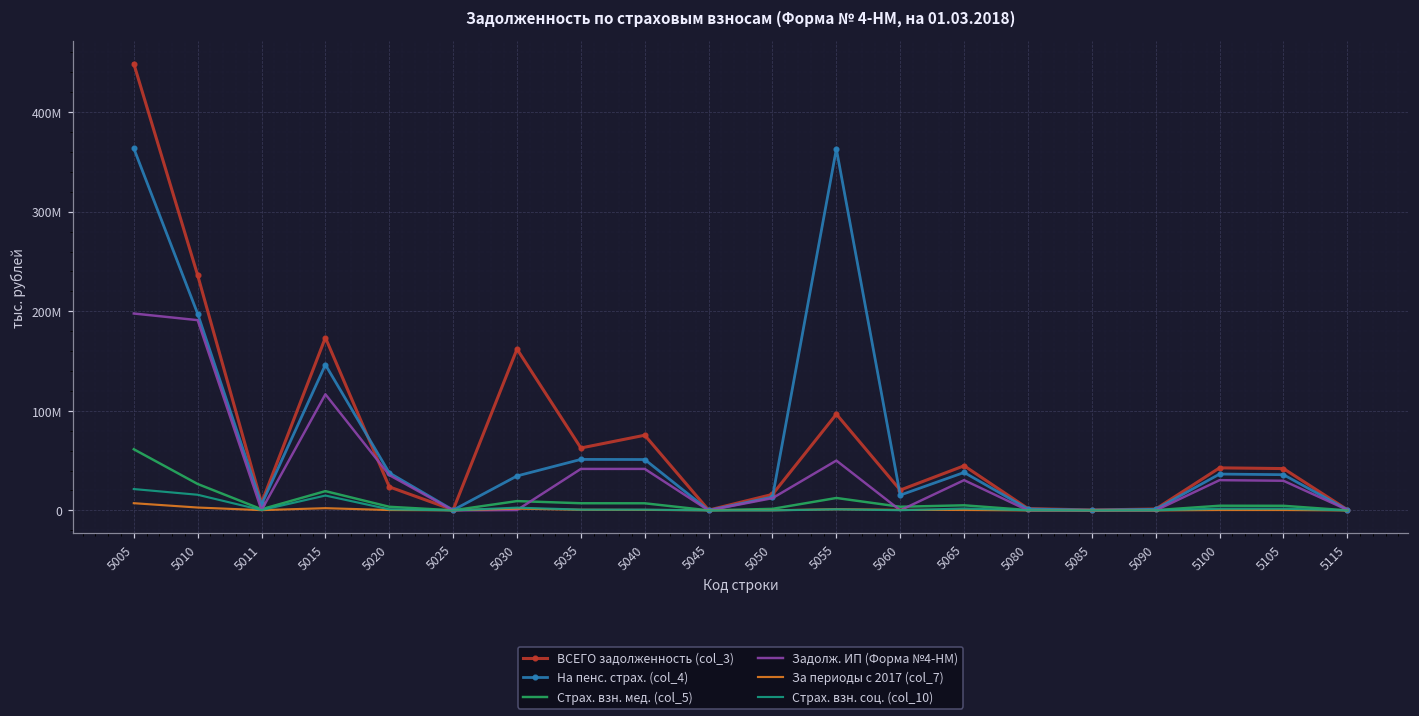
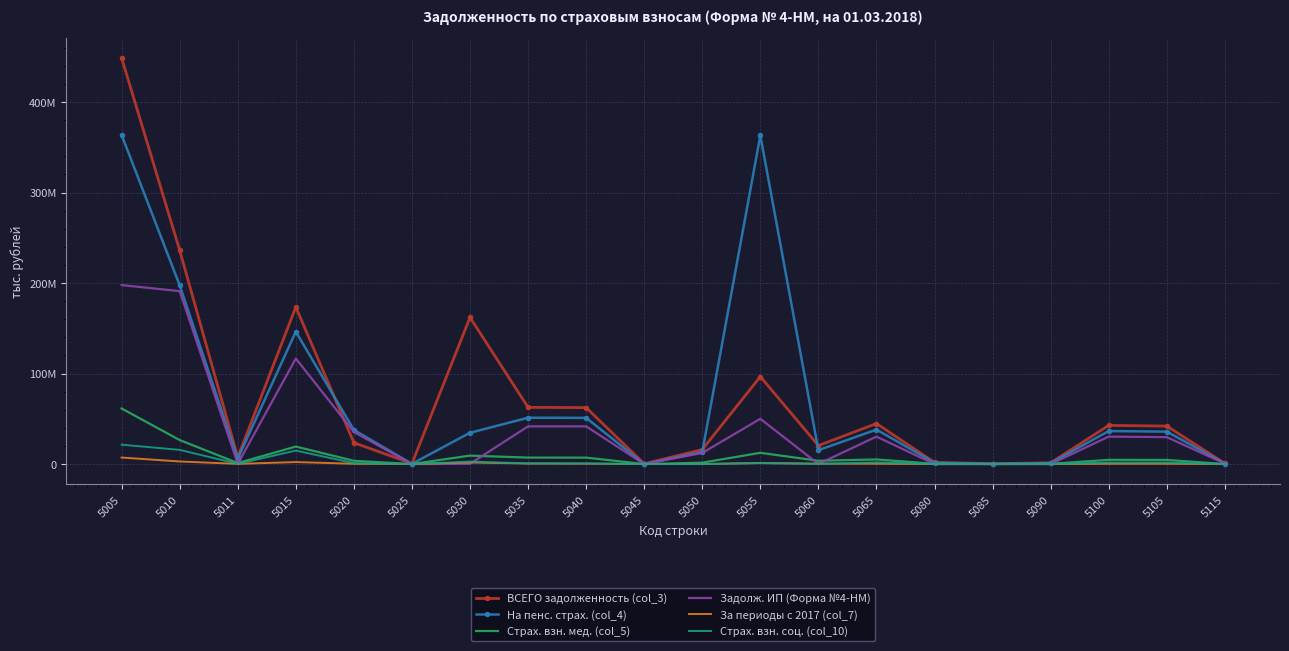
  {
    "ВСЕГО задолженность (col_3)": {
      "5005": 450000000,
      "5010": 240000000,
      "5015": 170000000,
      "5020": 20000000,
      "5030": 160000000,
      "5035": 60000000,
-     "5040": 80000000,
+     "5040": 60000000,
      "5055": 100000000,
      "5060": 20000000,
      "5065": 40000000,
      "5100": 40000000,
      "5105": 40000000
    },
    "На пенс. страх. (col_4)": {
      "5005": 360000000,
      "5010": 200000000,
      "5015": 150000000,
      "5030": 30000000,
      "5035": 50000000,
      "5040": 50000000,
      "5055": 360000000,
      "5060": 20000000,
      "5065": 40000000,
      "5100": 40000000,
      "5105": 40000000
    },
    "Задолж. ИП (Форма №4-НМ)": {
      "5005": 200000000,
      "5010": 190000000,
      "5015": 120000000,
      "5035": 40000000,
      "5040": 40000000,
      "5055": 50000000,
      "5065": 30000000,
      "5100": 30000000,
      "5105": 30000000
    },
    "За периоды с 2017 (col_7)": {
      "5005": 10000000,
      "5010": 0,
      "5015": 0
    }
  }
